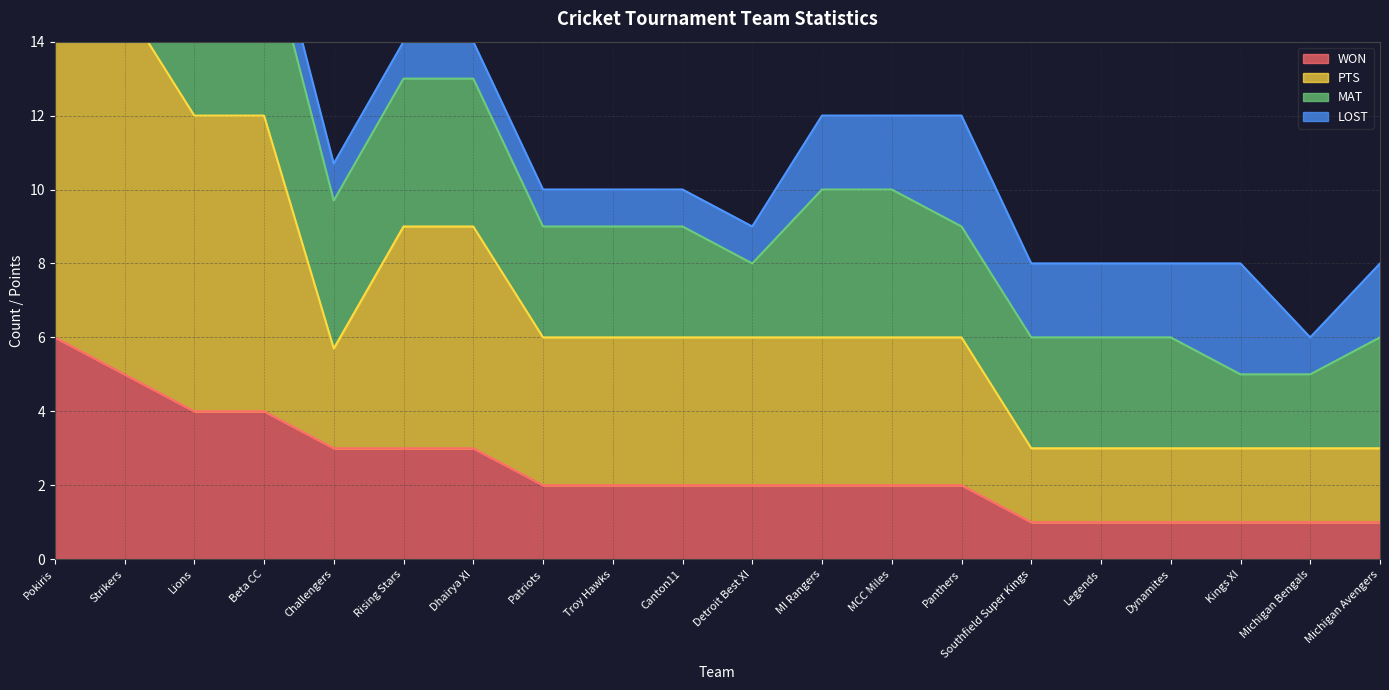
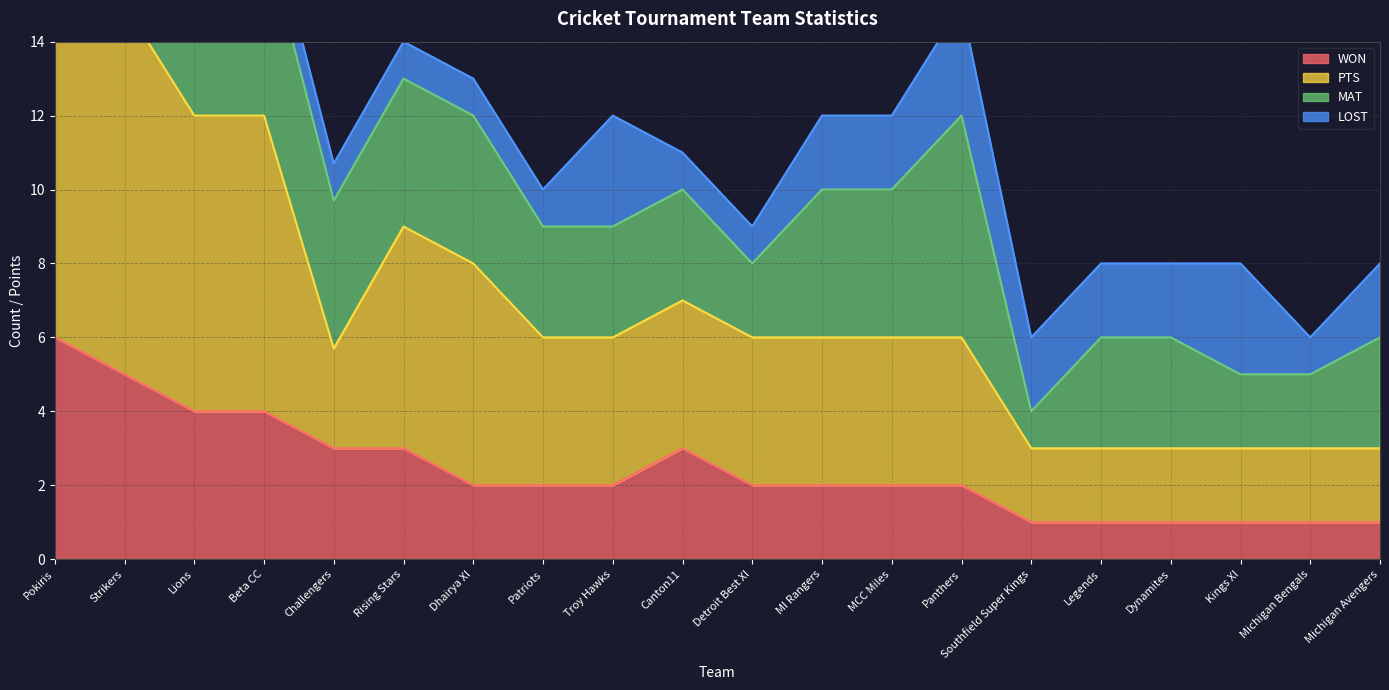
  {
    "WON": {
      "Pokiris": 6,
      "Strikers": 5,
      "Lions": 4,
      "Beta CC": 4,
      "Challengers": 3,
      "Rising Stars": 3,
-     "Dhairya XI": 3,
+     "Dhairya XI": 2,
      "Patriots": 2,
      "Troy Hawks": 2,
-     "Canton11": 2,
+     "Canton11": 3,
      "Detroit Best XI": 2,
      "MI Rangers": 2,
      "MCC Miles": 2,
      "Panthers": 2,
      "Southfield Super Kings": 1,
      "Legends": 1,
      "Dynamites": 1,
      "Kings XI": 1,
      "Michigan Bengals": 1,
      "Michigan Avengers": 1
    },
    "PTS": {
      "Lions": 8,
      "Beta CC": 8,
      "Challengers": 2.7,
      "Rising Stars": 6,
      "Dhairya XI": 6,
      "Patriots": 4,
      "Troy Hawks": 4,
      "Canton11": 4,
      "Detroit Best XI": 4,
      "MI Rangers": 4,
      "MCC Miles": 4,
      "Panthers": 4,
      "Southfield Super Kings": 2,
      "Legends": 2,
      "Dynamites": 2,
      "Kings XI": 2,
      "Michigan Bengals": 2,
      "Michigan Avengers": 2
    },
    "MAT": {
      "Challengers": 4,
      "Rising Stars": 4,
      "Dhairya XI": 4,
      "Patriots": 3,
      "Troy Hawks": 3,
      "Canton11": 3,
      "Detroit Best XI": 2,
      "MI Rangers": 4,
      "MCC Miles": 4,
-     "Panthers": 3,
-     "Southfield Super Kings": 3,
+     "Panthers": 6,
+     "Southfield Super Kings": 1,
      "Legends": 3,
      "Dynamites": 3,
      "Kings XI": 2,
      "Michigan Bengals": 2,
      "Michigan Avengers": 3
    },
    "LOST": {
      "Challengers": 1,
      "Rising Stars": 1,
      "Dhairya XI": 1,
      "Patriots": 1,
-     "Troy Hawks": 1,
+     "Troy Hawks": 3,
      "Canton11": 1,
      "Detroit Best XI": 1,
      "MI Rangers": 2,
      "MCC Miles": 2,
      "Southfield Super Kings": 2,
      "Legends": 2,
      "Dynamites": 2,
      "Kings XI": 3,
      "Michigan Bengals": 1,
      "Michigan Avengers": 2
    }
  }
